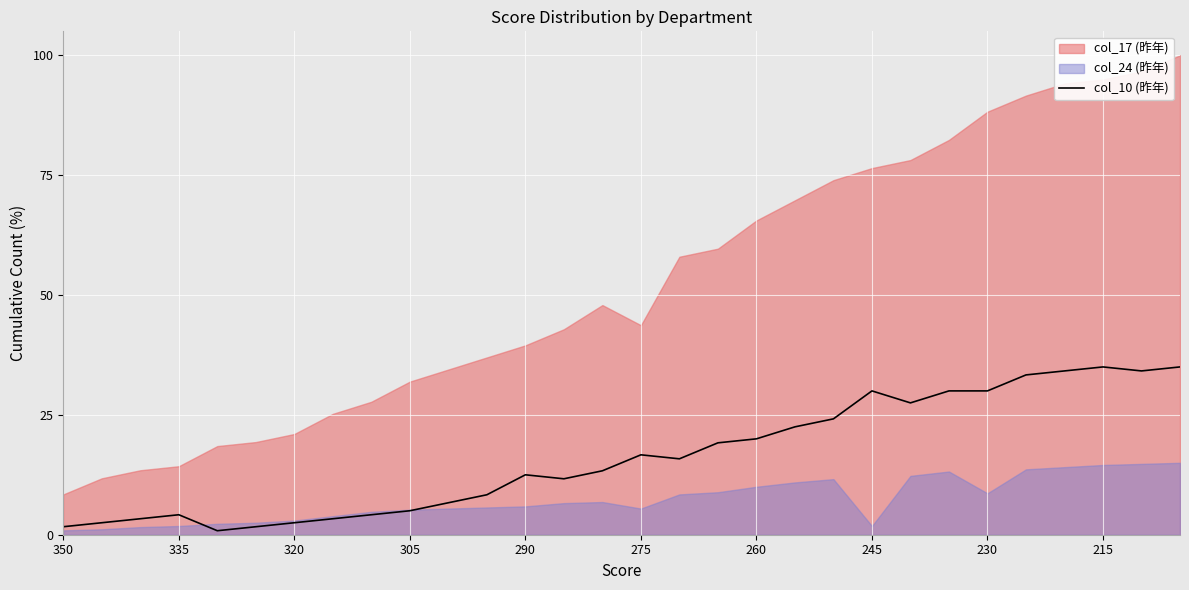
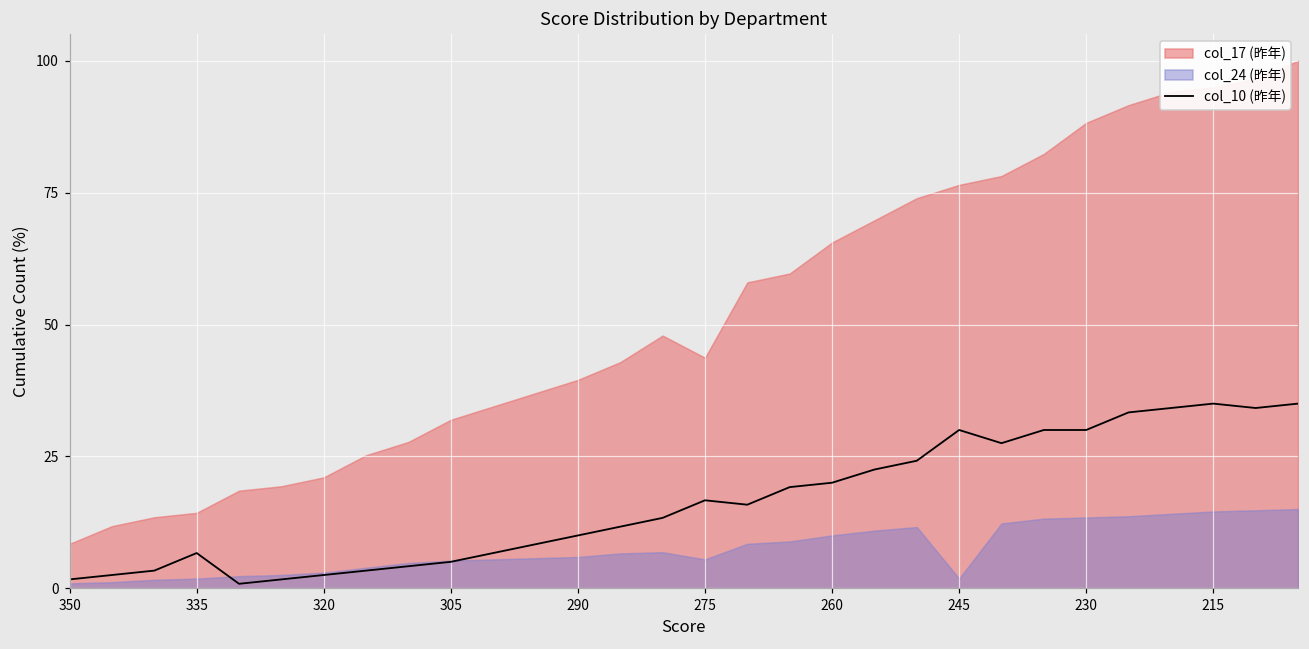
  {
    "col_10 (昨年)": {
      "350": 2,
-     "335": 4,
-     "290": 13,
+     "335": 7,
+     "290": 10,
      "275": 17,
      "260": 20,
      "245": 30,
      "230": 30,
      "215": 35
    },
    "col_17 (昨年)": {
      "350": 8,
      "335": 14,
      "320": 21,
      "305": 32,
      "290": 39,
      "275": 44,
      "260": 66,
      "245": 76,
      "230": 88
    },
    "col_24 (昨年)": {
      "350": 1,
      "335": 2,
      "290": 6,
      "275": 5,
      "260": 10,
      "245": 2,
-     "230": 9,
+     "230": 13,
      "215": 15
    }
  }
